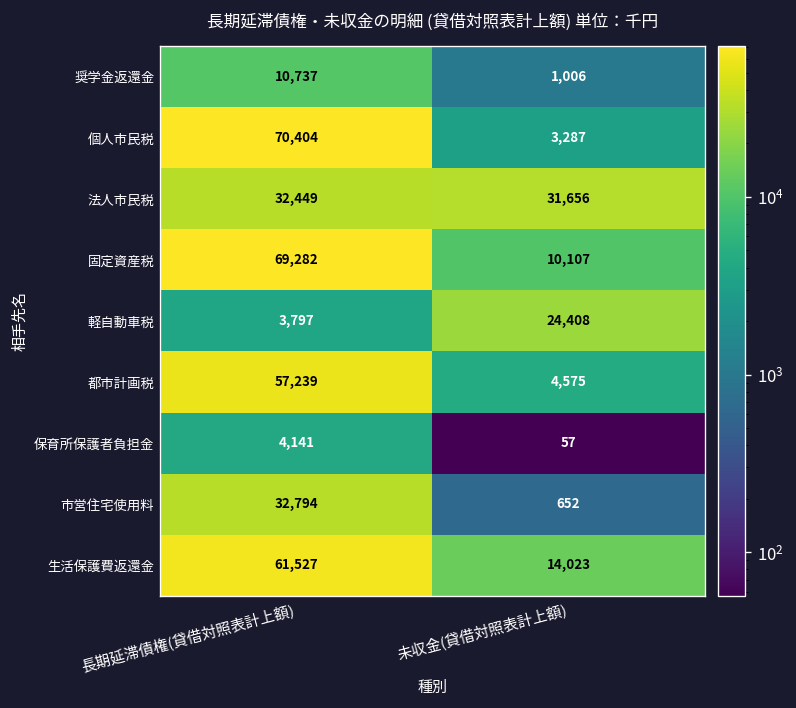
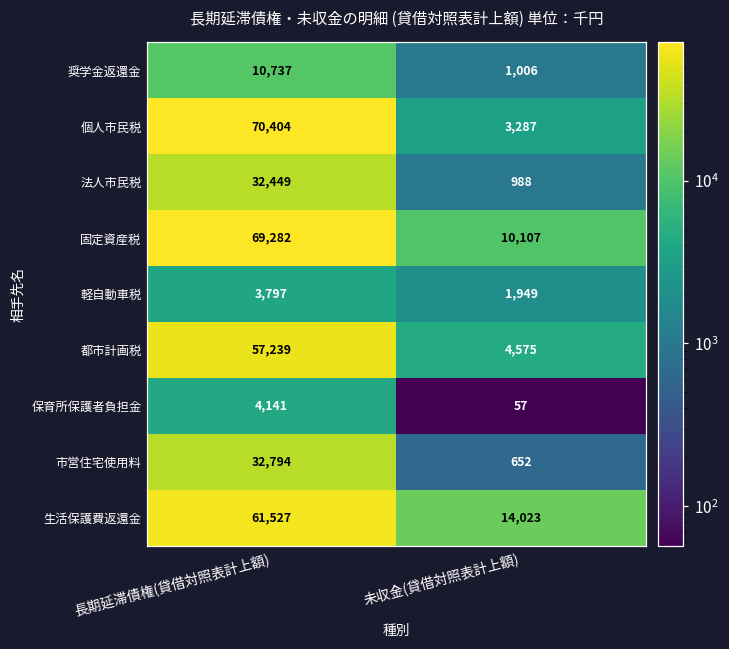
  {
    "奨学金返還金": {
      "長期延滞債権(貸借対照表計上額)": "10,737",
      "未収金(貸借対照表計上額)": "1,006"
    },
    "個人市民税": {
      "長期延滞債権(貸借対照表計上額)": "70,404",
      "未収金(貸借対照表計上額)": "3,287"
    },
    "法人市民税": {
      "長期延滞債権(貸借対照表計上額)": "32,449",
-     "未収金(貸借対照表計上額)": "31,656"
+     "未収金(貸借対照表計上額)": "988"
    },
    "固定資産税": {
      "長期延滞債権(貸借対照表計上額)": "69,282",
      "未収金(貸借対照表計上額)": "10,107"
    },
    "軽自動車税": {
      "長期延滞債権(貸借対照表計上額)": "3,797",
-     "未収金(貸借対照表計上額)": "24,408"
+     "未収金(貸借対照表計上額)": "1,949"
    },
    "都市計画税": {
      "長期延滞債権(貸借対照表計上額)": "57,239",
      "未収金(貸借対照表計上額)": "4,575"
    },
    "保育所保護者負担金": {
      "長期延滞債権(貸借対照表計上額)": "4,141",
      "未収金(貸借対照表計上額)": "57"
    },
    "市営住宅使用料": {
      "長期延滞債権(貸借対照表計上額)": "32,794",
      "未収金(貸借対照表計上額)": "652"
    },
    "生活保護費返還金": {
      "長期延滞債権(貸借対照表計上額)": "61,527",
      "未収金(貸借対照表計上額)": "14,023"
    }
  }
